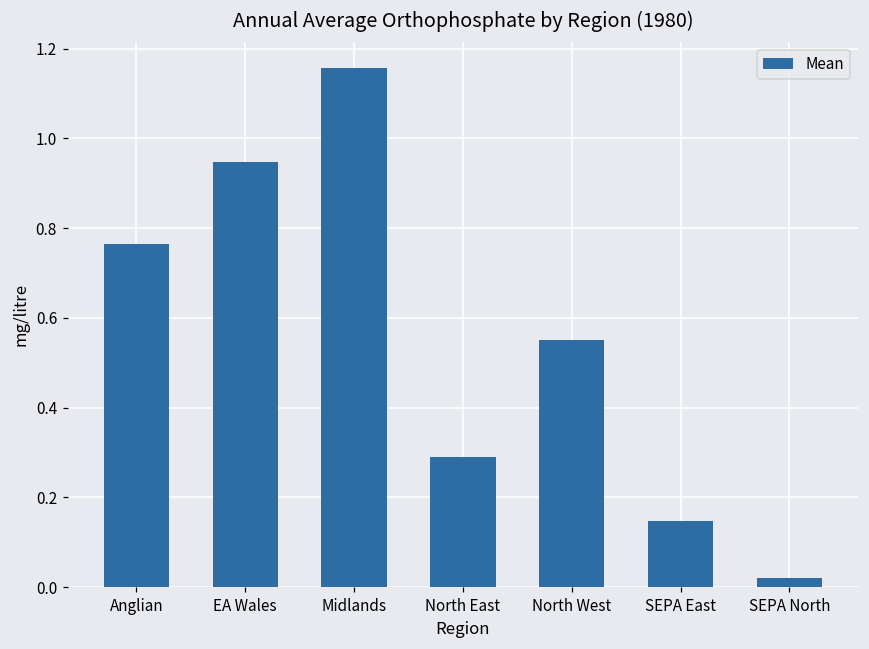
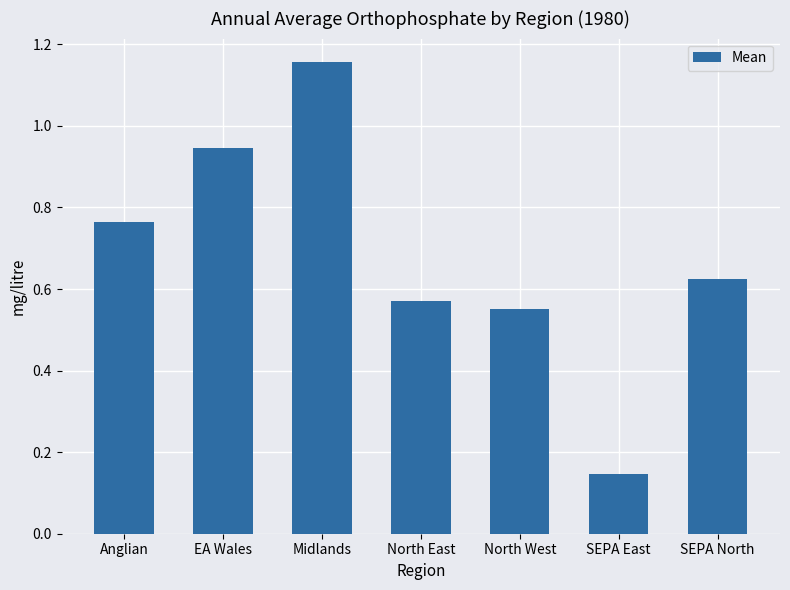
  {
    "Anglian": 0.77,
    "EA Wales": 0.95,
    "Midlands": 1.16,
-   "North East": 0.29,
+   "North East": 0.57,
    "North West": 0.55,
    "SEPA East": 0.15,
-   "SEPA North": 0.02
+   "SEPA North": 0.62
  }
